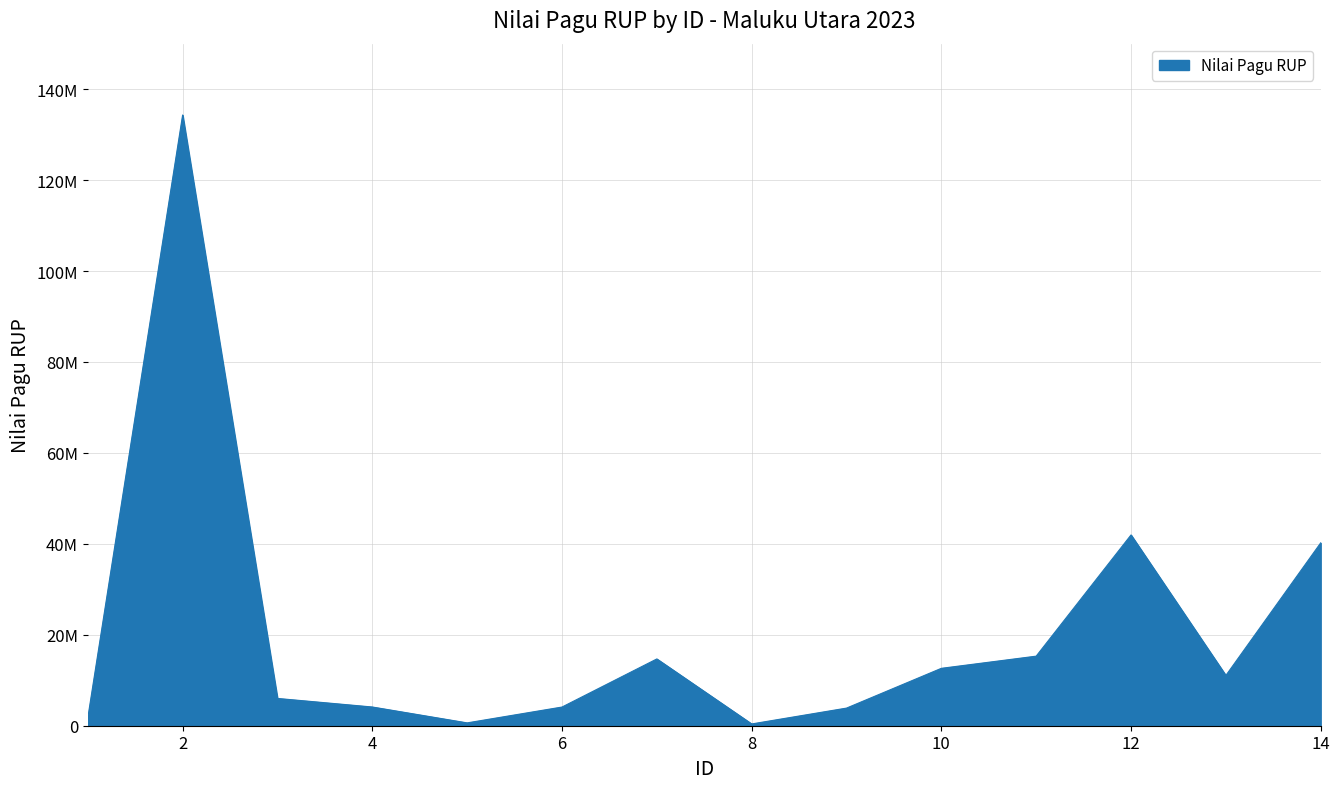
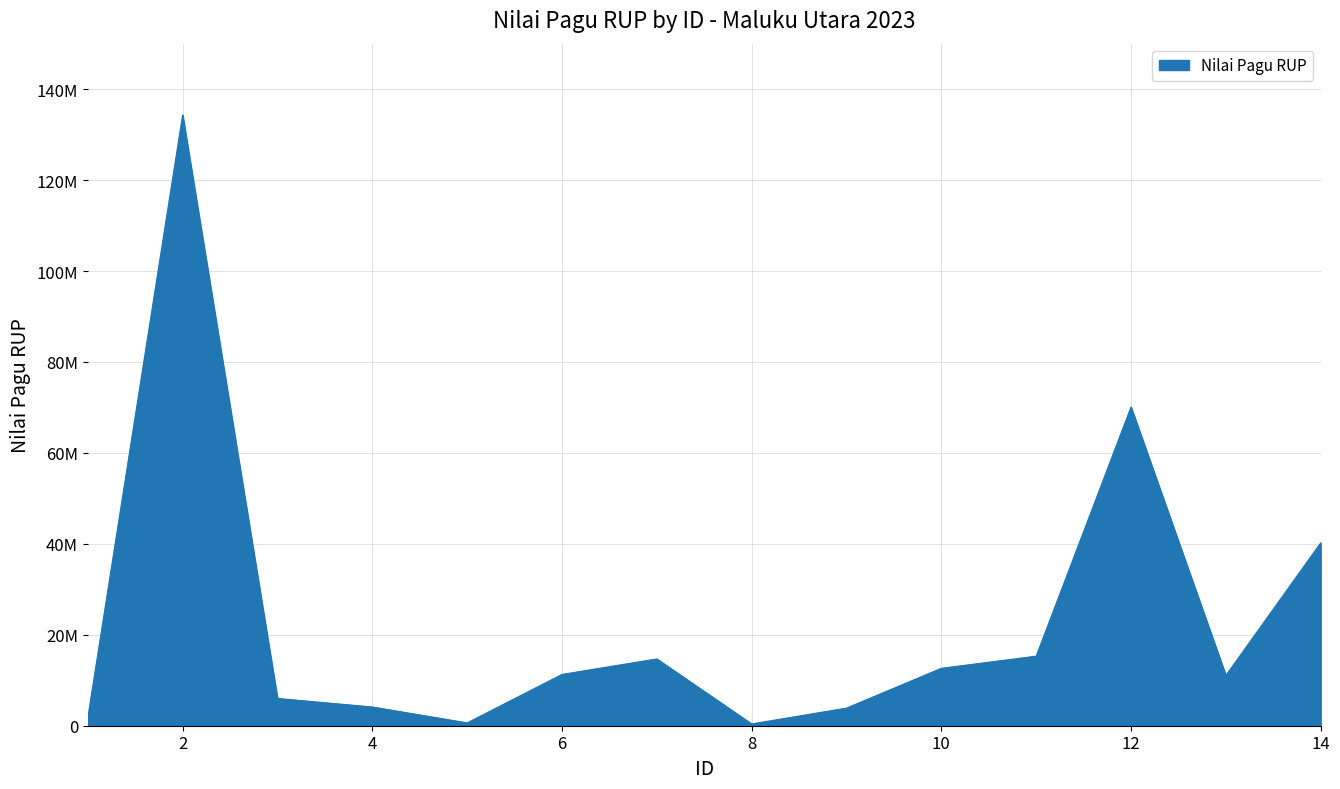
  {
    "2": 134000000,
    "4": 4000000,
-   "6": 4000000,
+   "6": 11000000,
    "8": 0,
    "10": 13000000,
-   "12": 42000000,
+   "12": 70000000,
    "14": 40000000
  }
